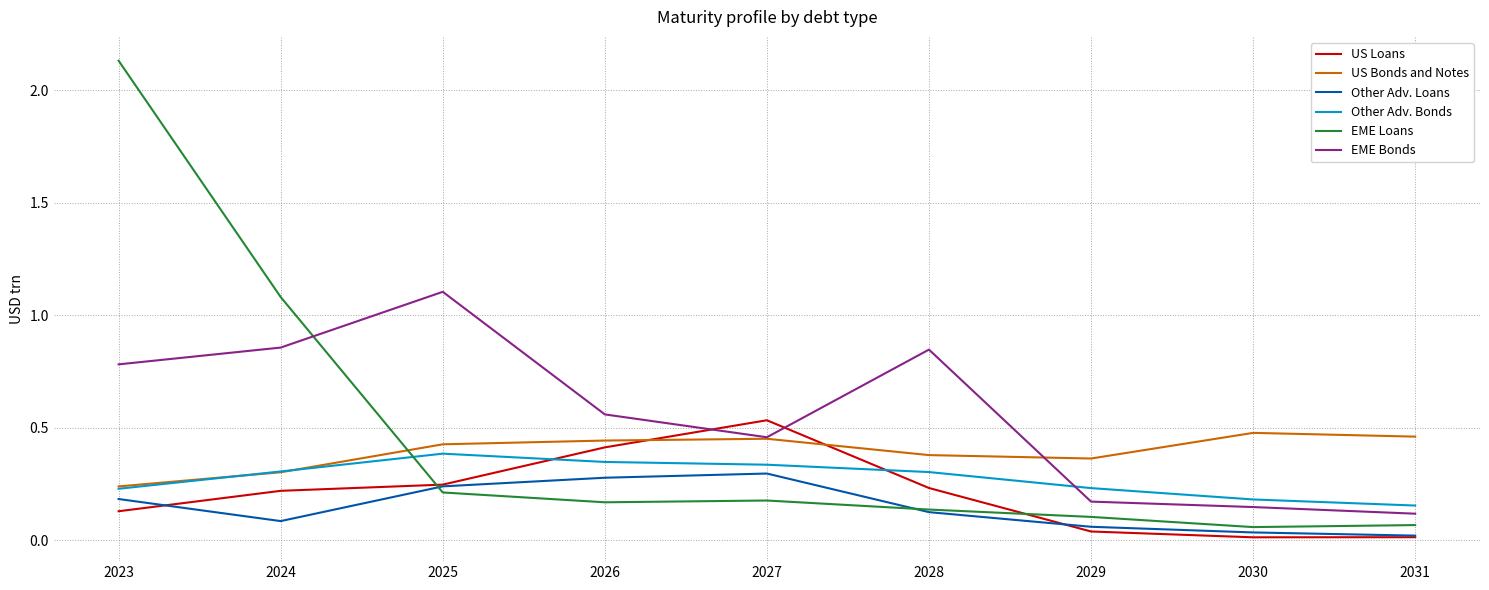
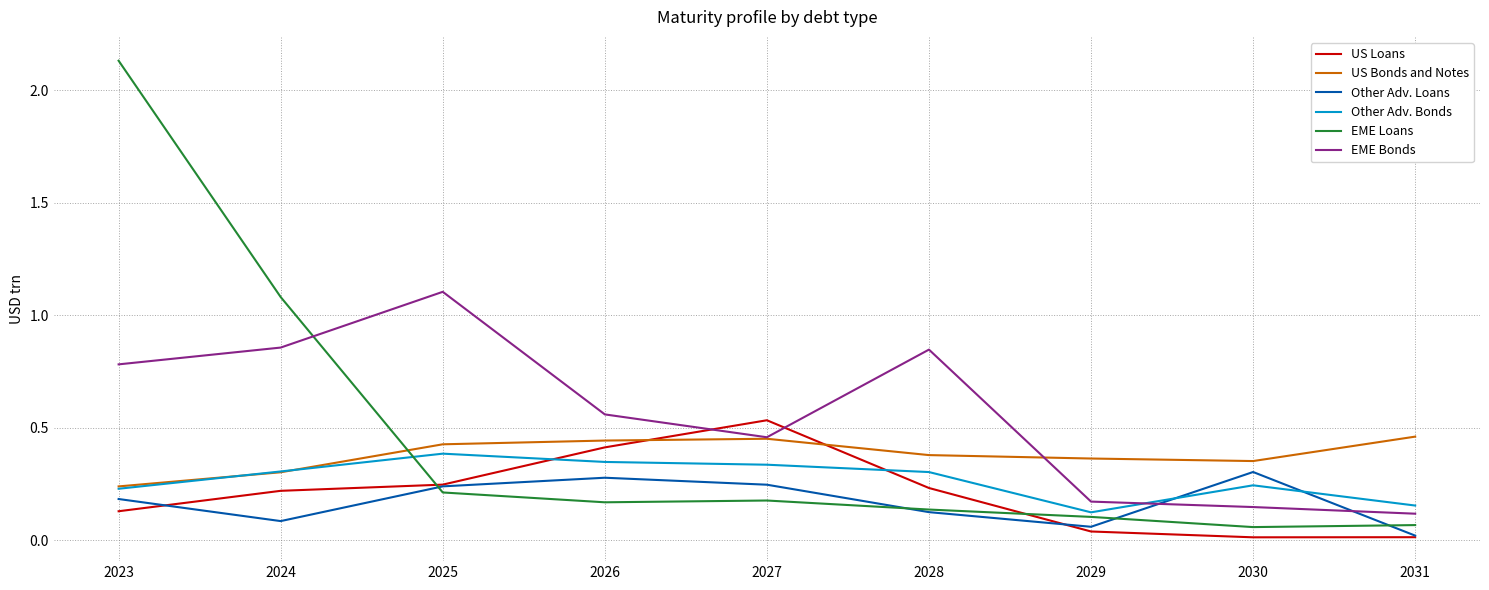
  {
    "US Loans": {
      "2023": 0.13,
      "2024": 0.22,
      "2026": 0.41,
      "2027": 0.53,
      "2028": 0.23,
      "2029": 0.04,
      "2030": 0.01
    },
    "US Bonds and Notes": {
      "2025": 0.43,
      "2026": 0.44,
      "2028": 0.38,
      "2029": 0.36,
-     "2030": 0.48,
+     "2030": 0.35,
      "2031": 0.46
    },
    "Other Adv. Loans": {
      "2023": 0.18,
      "2024": 0.09,
      "2026": 0.28,
-     "2027": 0.30,
+     "2027": 0.25,
      "2028": 0.13,
      "2029": 0.06,
-     "2030": 0.04
+     "2030": 0.30
    },
    "Other Adv. Bonds": {
      "2025": 0.39,
      "2026": 0.35,
      "2027": 0.34,
      "2028": 0.30,
-     "2029": 0.23,
-     "2030": 0.18,
+     "2029": 0.12,
+     "2030": 0.24,
      "2031": 0.15
    },
    "EME Loans": {
      "2023": 2.13,
      "2024": 1.08,
      "2025": 0.21,
      "2026": 0.17,
      "2027": 0.18,
      "2028": 0.14,
      "2029": 0.10,
      "2030": 0.06,
      "2031": 0.07
    },
    "EME Bonds": {
      "2023": 0.78,
      "2024": 0.86,
      "2025": 1.10,
      "2026": 0.56,
      "2028": 0.85,
      "2029": 0.17,
      "2030": 0.15,
      "2031": 0.12
    }
  }
